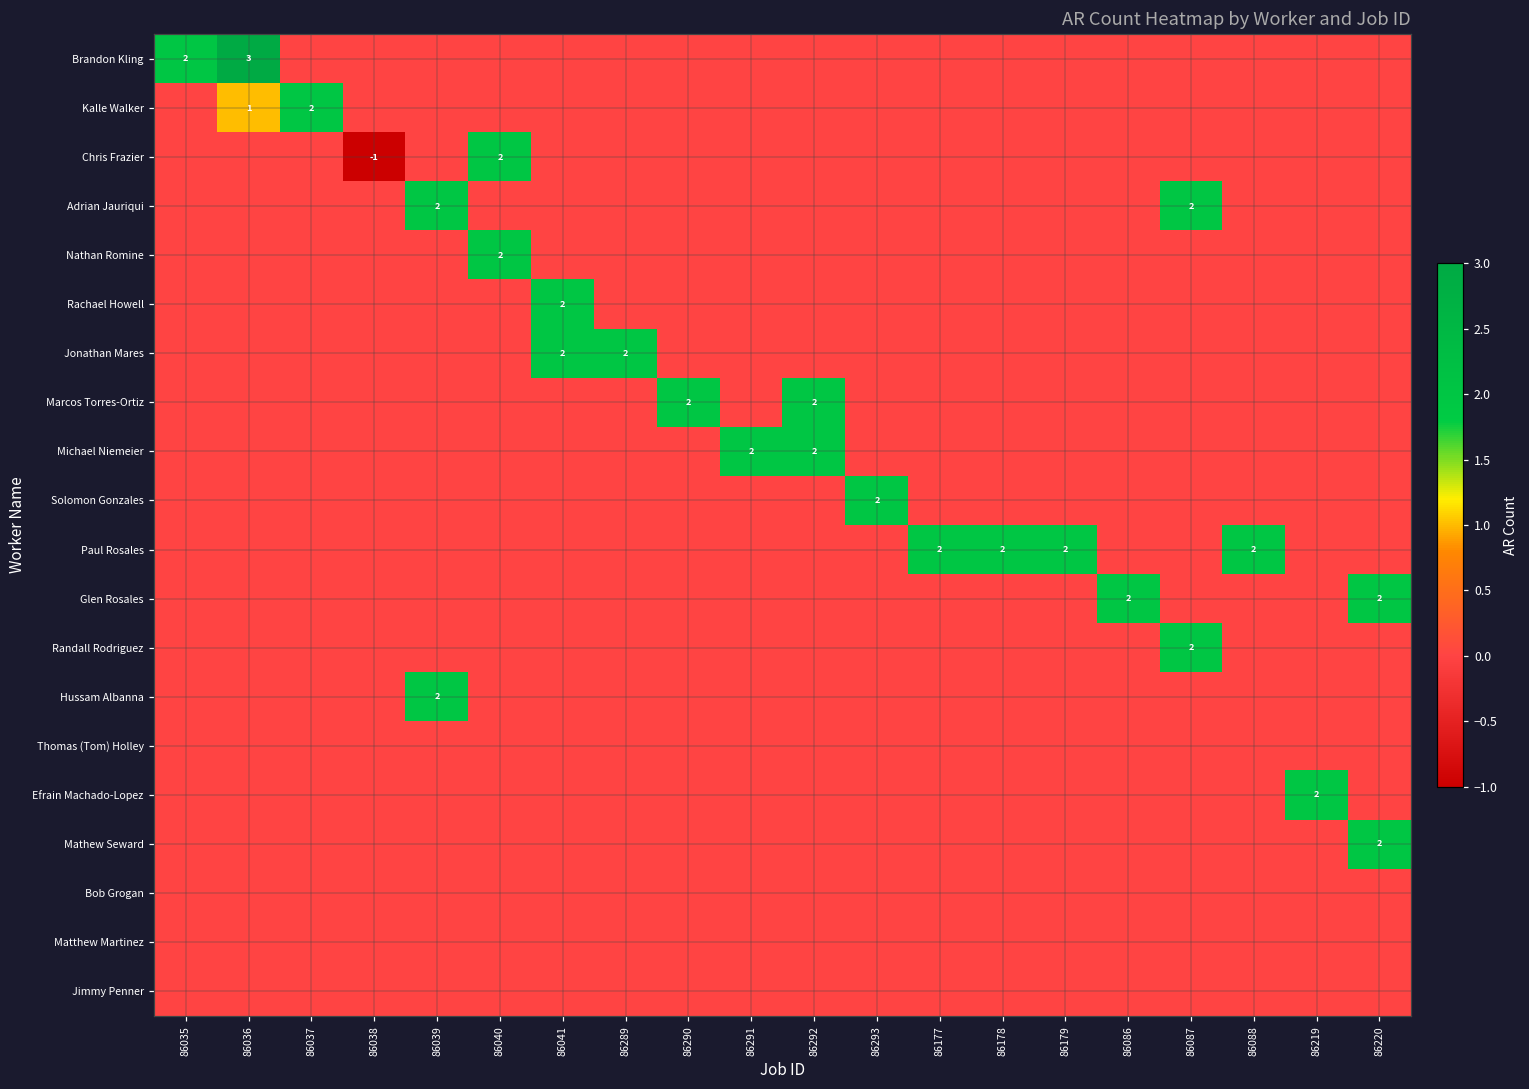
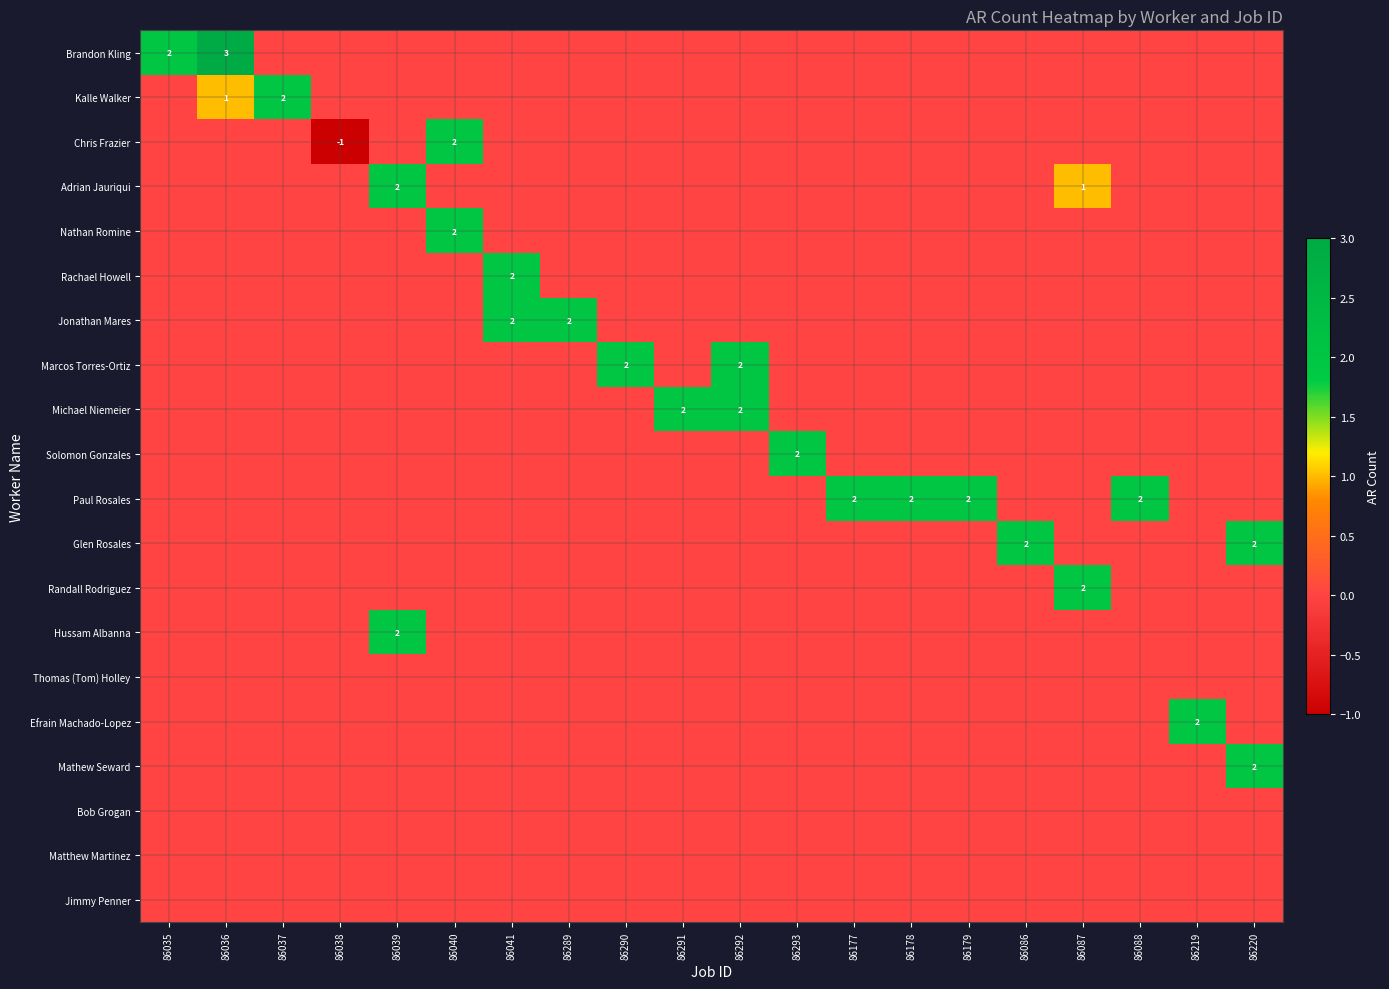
  {
    "Brandon Kling": {
      "86035": 2,
      "86036": 3
    },
    "Kalle Walker": {
      "86036": 1,
      "86037": 2
    },
    "Chris Frazier": {
      "86038": -1,
      "86040": 2
    },
    "Adrian Jauriqui": {
      "86039": 2,
-     "86087": 2
+     "86087": 1
    },
    "Nathan Romine": {
      "86040": 2
    },
    "Rachael Howell": {
      "86041": 2
    },
    "Jonathan Mares": {
      "86041": 2,
      "86289": 2
    },
    "Marcos Torres-Ortiz": {
      "86290": 2,
      "86292": 2
    },
    "Michael Niemeier": {
      "86291": 2,
      "86292": 2
    },
    "Solomon Gonzales": {
      "86293": 2
    },
    "Paul Rosales": {
      "86177": 2,
      "86178": 2,
      "86179": 2,
      "86088": 2
    },
    "Glen Rosales": {
      "86086": 2,
      "86220": 2
    },
    "Randall Rodriguez": {
      "86087": 2
    },
    "Hussam Albanna": {
      "86039": 2
    },
    "Efrain Machado-Lopez": {
      "86219": 2
    },
    "Mathew Seward": {
      "86220": 2
    }
  }
